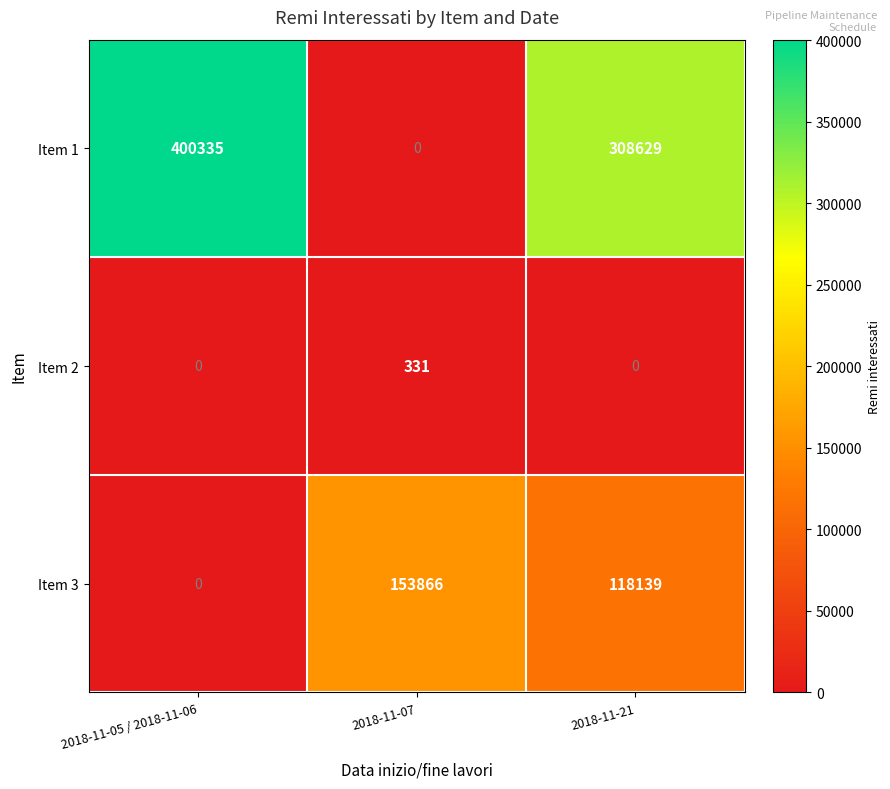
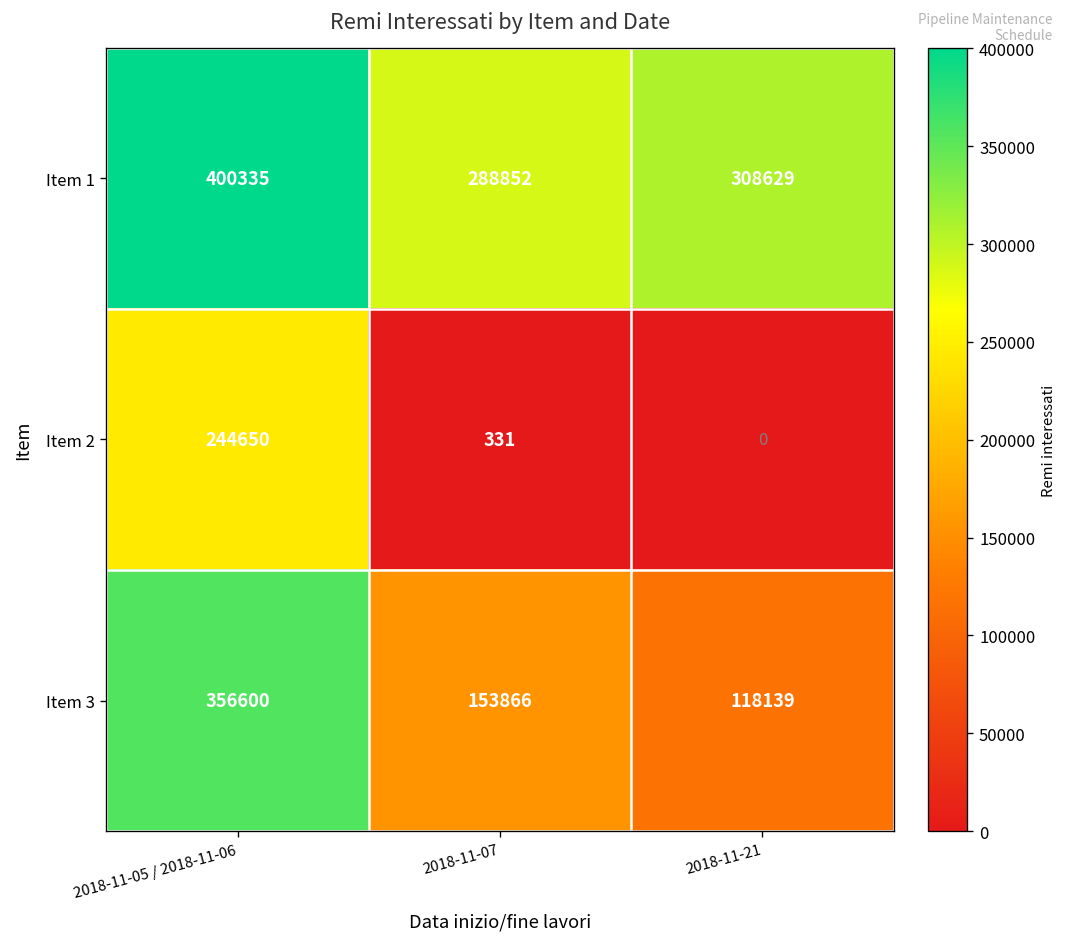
  {
    "Item 1": {
      "2018-11-05 / 2018-11-06": 400335,
-     "2018-11-07": 0,
+     "2018-11-07": 288852,
      "2018-11-21": 308629
    },
    "Item 2": {
-     "2018-11-05 / 2018-11-06": 0,
+     "2018-11-05 / 2018-11-06": 244650,
      "2018-11-07": 331,
      "2018-11-21": 0
    },
    "Item 3": {
-     "2018-11-05 / 2018-11-06": 0,
+     "2018-11-05 / 2018-11-06": 356600,
      "2018-11-07": 153866,
      "2018-11-21": 118139
    }
  }
